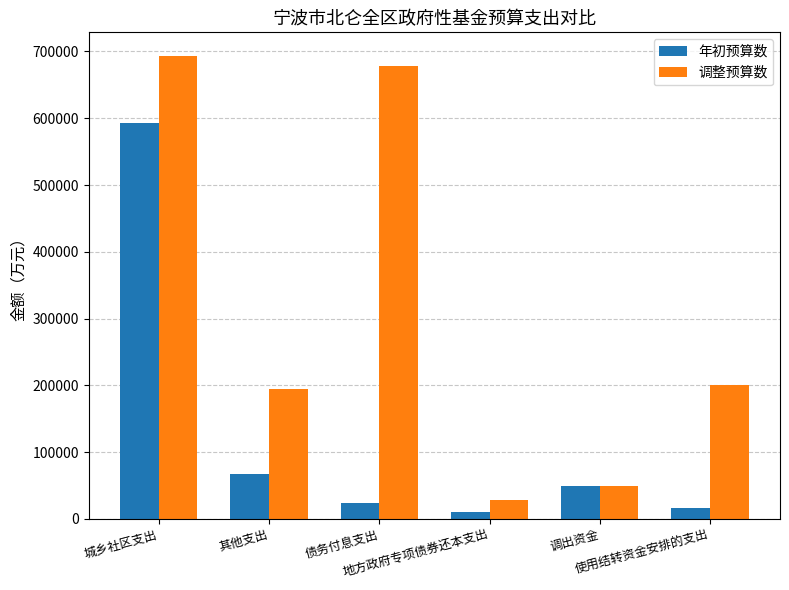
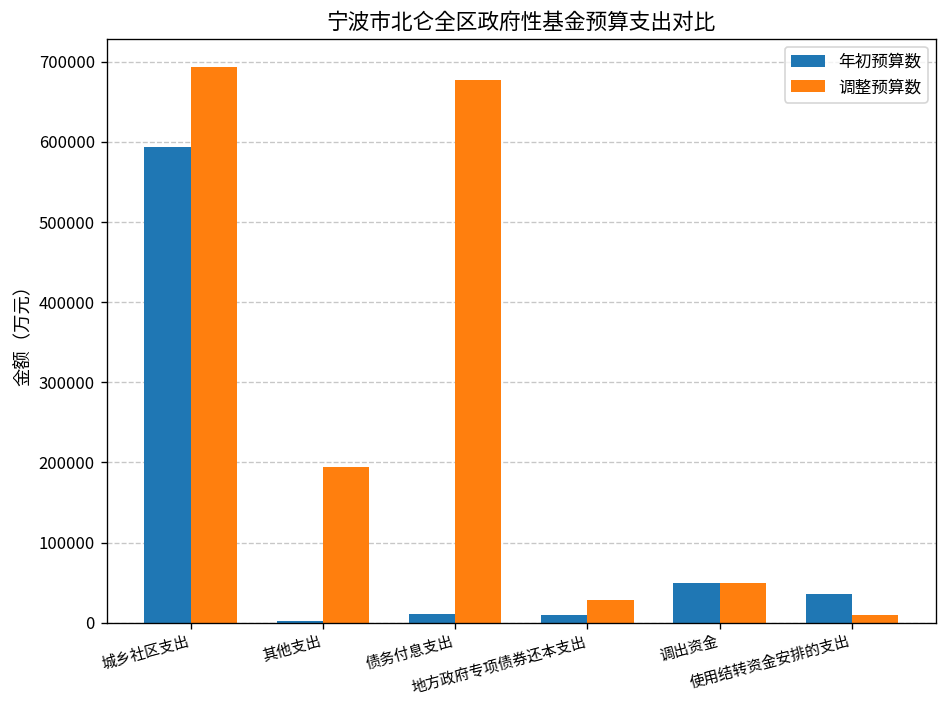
  {
    "年初预算数": {
      "城乡社区支出": 590000,
-     "其他支出": 70000,
-     "债务付息支出": 20000,
+     "其他支出": 0,
+     "债务付息支出": 10000,
      "地方政府专项债券还本支出": 10000,
      "调出资金": 50000,
-     "使用结转资金安排的支出": 20000
+     "使用结转资金安排的支出": 40000
    },
    "调整预算数": {
      "城乡社区支出": 690000,
      "其他支出": 190000,
      "债务付息支出": 680000,
      "地方政府专项债券还本支出": 30000,
      "调出资金": 50000,
-     "使用结转资金安排的支出": 200000
+     "使用结转资金安排的支出": 10000
    }
  }
